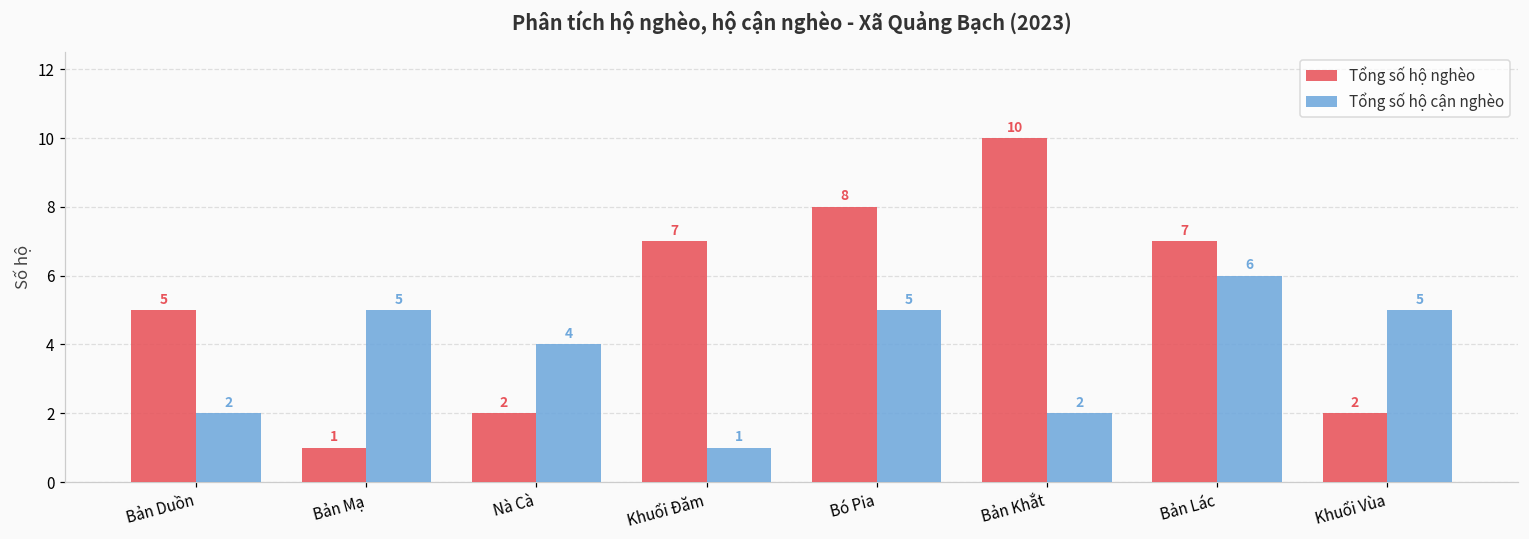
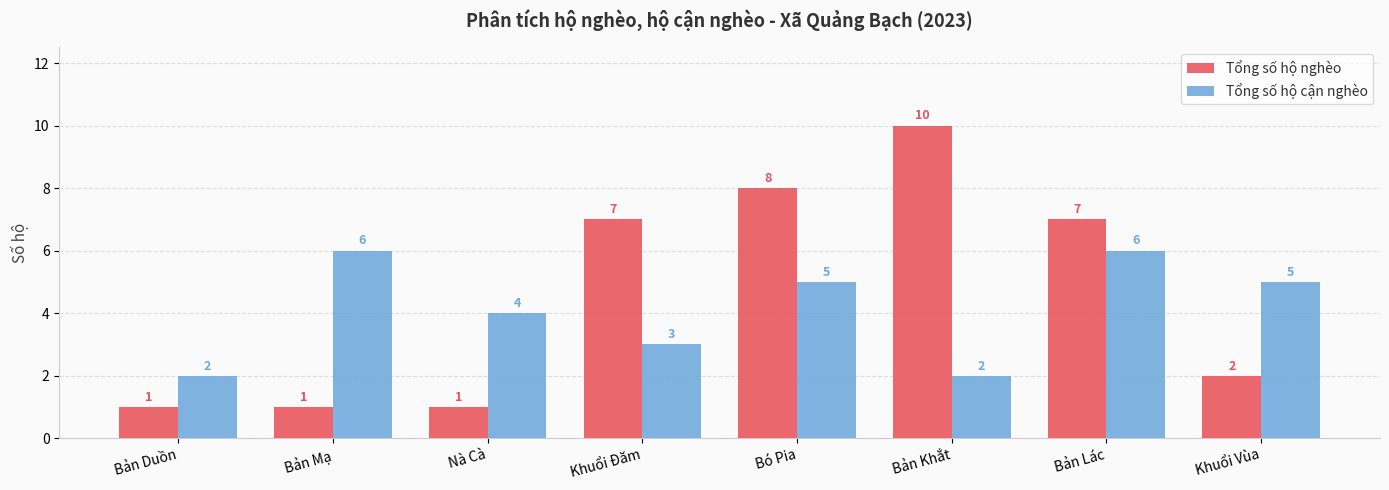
  {
    "Tổng số hộ nghèo": {
-     "Bản Duồn": 5,
+     "Bản Duồn": 1,
      "Bản Mạ": 1,
-     "Nà Cà": 2,
+     "Nà Cà": 1,
      "Khuổi Đăm": 7,
      "Bó Pia": 8,
      "Bản Khắt": 10,
      "Bản Lác": 7,
      "Khuổi Vùa": 2
    },
    "Tổng số hộ cận nghèo": {
      "Bản Duồn": 2,
-     "Bản Mạ": 5,
+     "Bản Mạ": 6,
      "Nà Cà": 4,
-     "Khuổi Đăm": 1,
+     "Khuổi Đăm": 3,
      "Bó Pia": 5,
      "Bản Khắt": 2,
      "Bản Lác": 6,
      "Khuổi Vùa": 5
    }
  }
